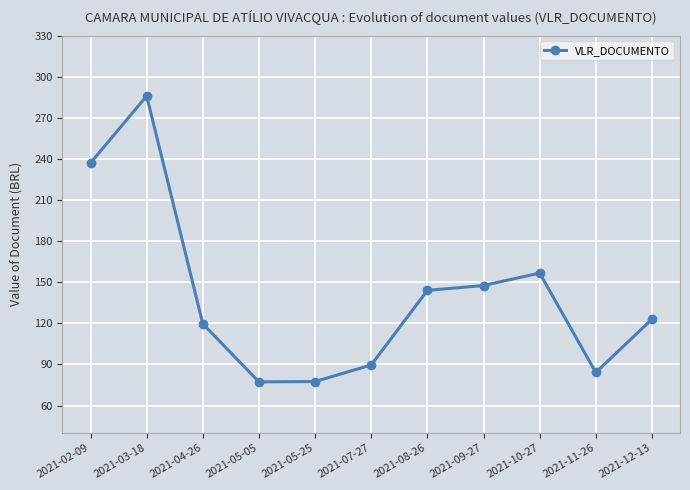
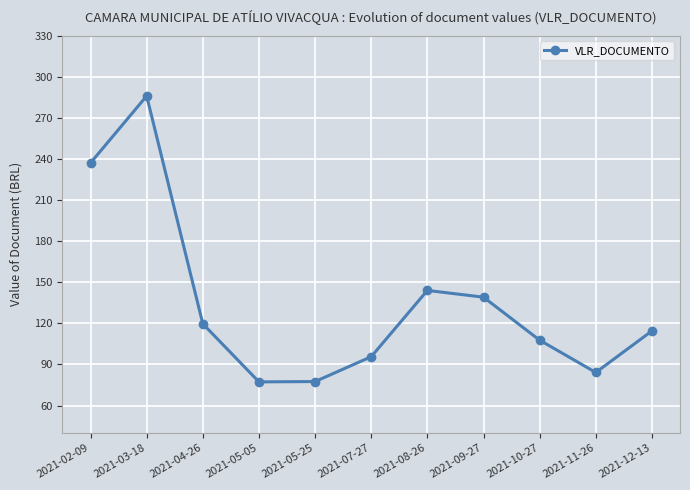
  {
    "2021-02-09": 237,
    "2021-03-18": 286,
    "2021-04-26": 120,
    "2021-05-05": 77,
    "2021-05-25": 78,
-   "2021-07-27": 90,
+   "2021-07-27": 96,
    "2021-08-26": 144,
-   "2021-09-27": 148,
-   "2021-10-27": 157,
+   "2021-09-27": 139,
+   "2021-10-27": 108,
    "2021-11-26": 84,
-   "2021-12-13": 123
+   "2021-12-13": 115
  }
